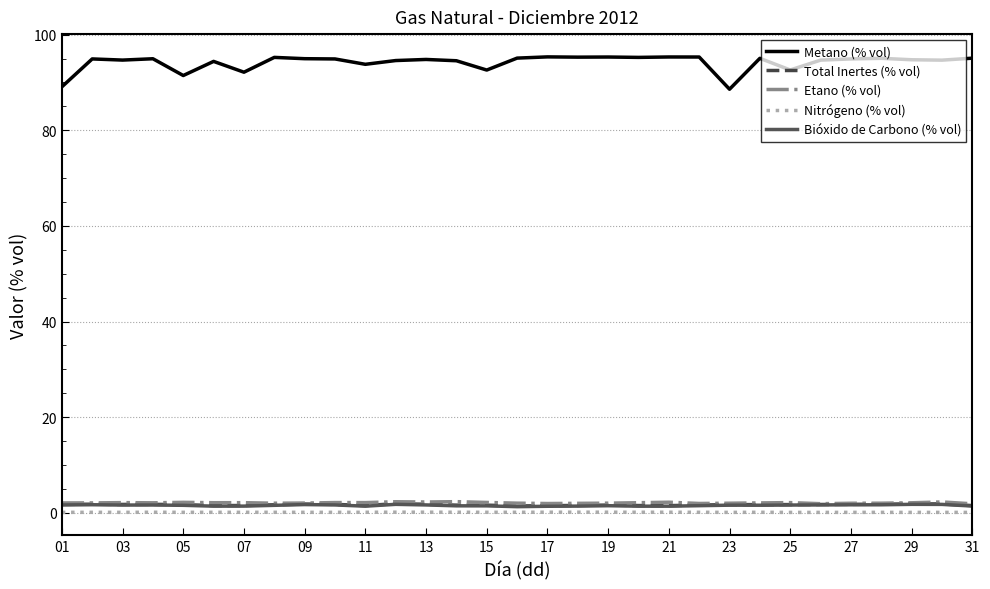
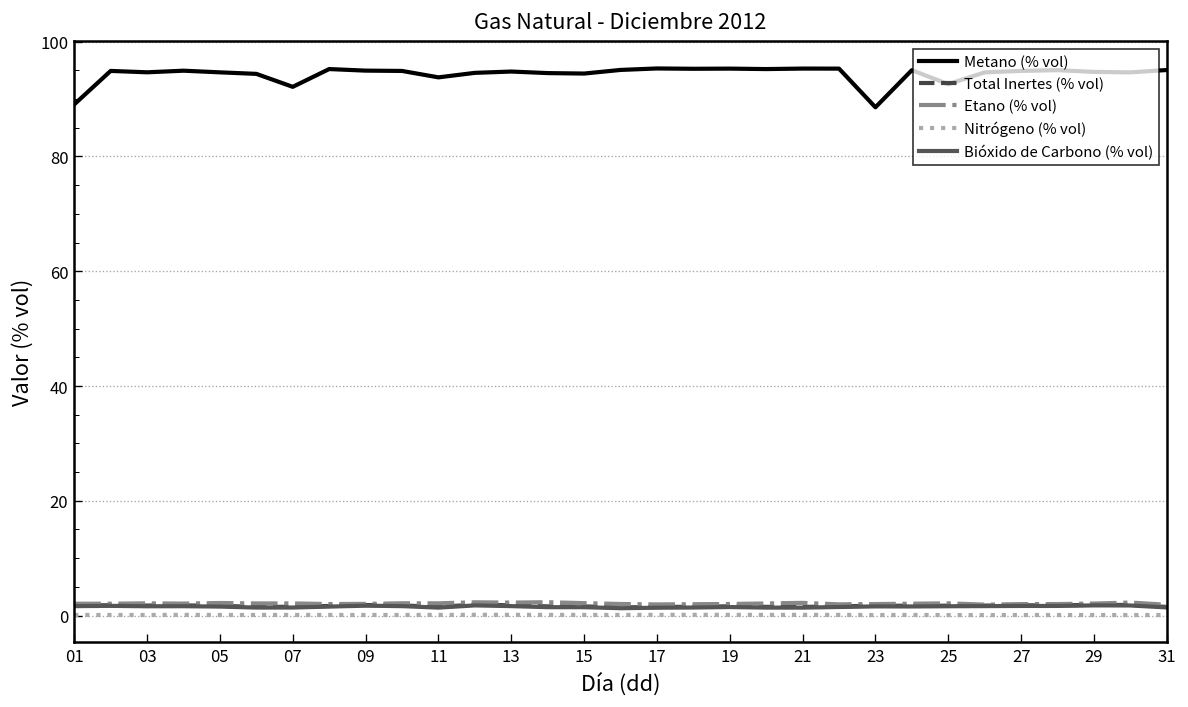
  {
    "Metano (% vol)": {
      "01": 89,
      "03": 95,
-     "05": 91,
+     "05": 95,
      "07": 92,
      "09": 95,
      "11": 94,
      "13": 95,
-     "15": 93,
+     "15": 94,
      "17": 95,
      "19": 95,
      "21": 95,
      "23": 89,
      "31": 95
    }
  }
